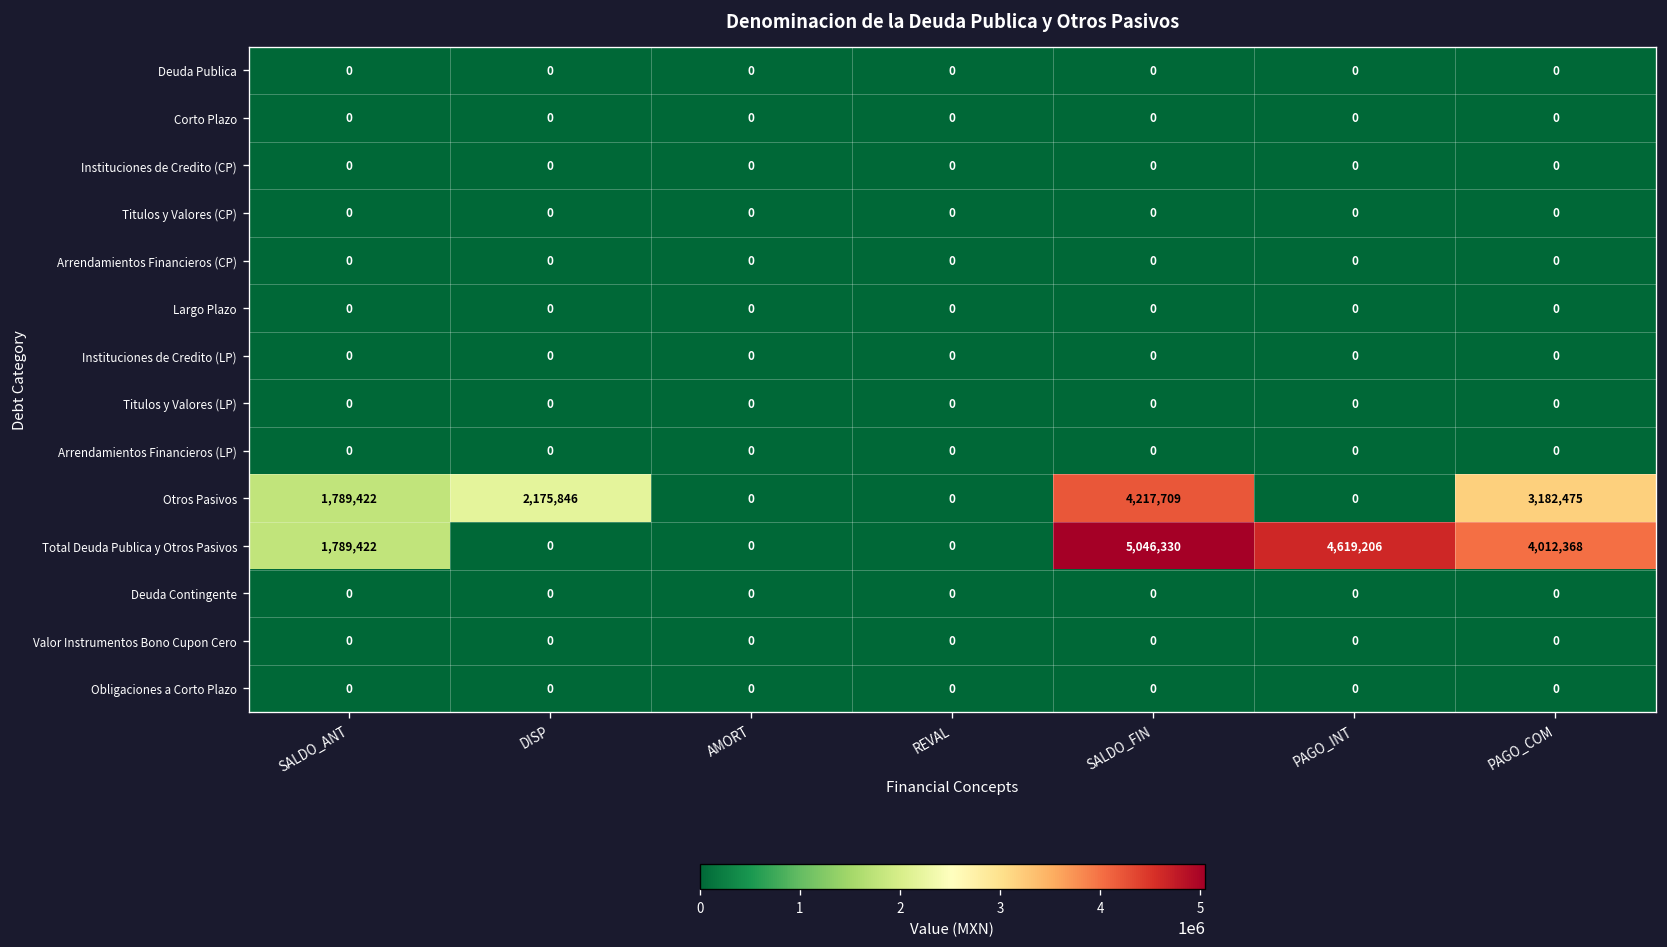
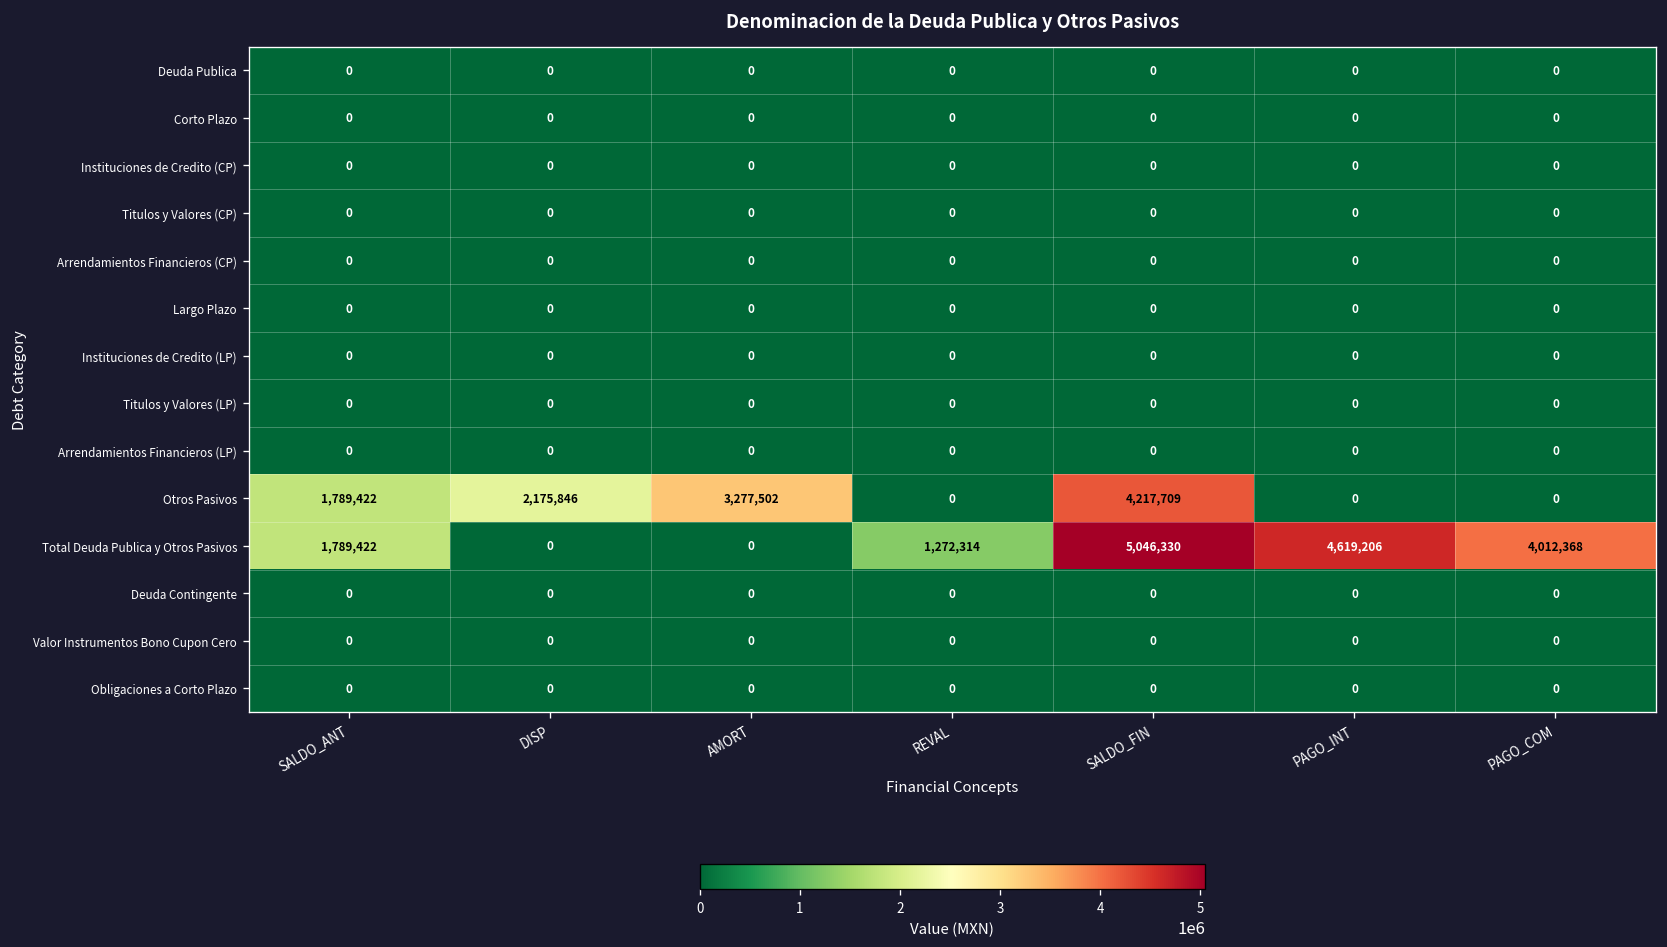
  {
    "Deuda Publica": {
      "SALDO_ANT": "0",
      "DISP": "0",
      "AMORT": "0",
      "REVAL": "0",
      "SALDO_FIN": "0",
      "PAGO_INT": "0",
      "PAGO_COM": "0"
    },
    "Corto Plazo": {
      "SALDO_ANT": "0",
      "DISP": "0",
      "AMORT": "0",
      "REVAL": "0",
      "SALDO_FIN": "0",
      "PAGO_INT": "0",
      "PAGO_COM": "0"
    },
    "Instituciones de Credito (CP)": {
      "SALDO_ANT": "0",
      "DISP": "0",
      "AMORT": "0",
      "REVAL": "0",
      "SALDO_FIN": "0",
      "PAGO_INT": "0",
      "PAGO_COM": "0"
    },
    "Titulos y Valores (CP)": {
      "SALDO_ANT": "0",
      "DISP": "0",
      "AMORT": "0",
      "REVAL": "0",
      "SALDO_FIN": "0",
      "PAGO_INT": "0",
      "PAGO_COM": "0"
    },
    "Arrendamientos Financieros (CP)": {
      "SALDO_ANT": "0",
      "DISP": "0",
      "AMORT": "0",
      "REVAL": "0",
      "SALDO_FIN": "0",
      "PAGO_INT": "0",
      "PAGO_COM": "0"
    },
    "Largo Plazo": {
      "SALDO_ANT": "0",
      "DISP": "0",
      "AMORT": "0",
      "REVAL": "0",
      "SALDO_FIN": "0",
      "PAGO_INT": "0",
      "PAGO_COM": "0"
    },
    "Instituciones de Credito (LP)": {
      "SALDO_ANT": "0",
      "DISP": "0",
      "AMORT": "0",
      "REVAL": "0",
      "SALDO_FIN": "0",
      "PAGO_INT": "0",
      "PAGO_COM": "0"
    },
    "Titulos y Valores (LP)": {
      "SALDO_ANT": "0",
      "DISP": "0",
      "AMORT": "0",
      "REVAL": "0",
      "SALDO_FIN": "0",
      "PAGO_INT": "0",
      "PAGO_COM": "0"
    },
    "Arrendamientos Financieros (LP)": {
      "SALDO_ANT": "0",
      "DISP": "0",
      "AMORT": "0",
      "REVAL": "0",
      "SALDO_FIN": "0",
      "PAGO_INT": "0",
      "PAGO_COM": "0"
    },
    "Otros Pasivos": {
      "SALDO_ANT": "1,789,422",
      "DISP": "2,175,846",
-     "AMORT": "0",
+     "AMORT": "3,277,502",
      "REVAL": "0",
      "SALDO_FIN": "4,217,709",
      "PAGO_INT": "0",
-     "PAGO_COM": "3,182,475"
+     "PAGO_COM": "0"
    },
    "Total Deuda Publica y Otros Pasivos": {
      "SALDO_ANT": "1,789,422",
      "DISP": "0",
      "AMORT": "0",
-     "REVAL": "0",
+     "REVAL": "1,272,314",
      "SALDO_FIN": "5,046,330",
      "PAGO_INT": "4,619,206",
      "PAGO_COM": "4,012,368"
    },
    "Deuda Contingente": {
      "SALDO_ANT": "0",
      "DISP": "0",
      "AMORT": "0",
      "REVAL": "0",
      "SALDO_FIN": "0",
      "PAGO_INT": "0",
      "PAGO_COM": "0"
    },
    "Valor Instrumentos Bono Cupon Cero": {
      "SALDO_ANT": "0",
      "DISP": "0",
      "AMORT": "0",
      "REVAL": "0",
      "SALDO_FIN": "0",
      "PAGO_INT": "0",
      "PAGO_COM": "0"
    },
    "Obligaciones a Corto Plazo": {
      "SALDO_ANT": "0",
      "DISP": "0",
      "AMORT": "0",
      "REVAL": "0",
      "SALDO_FIN": "0",
      "PAGO_INT": "0",
      "PAGO_COM": "0"
    }
  }
